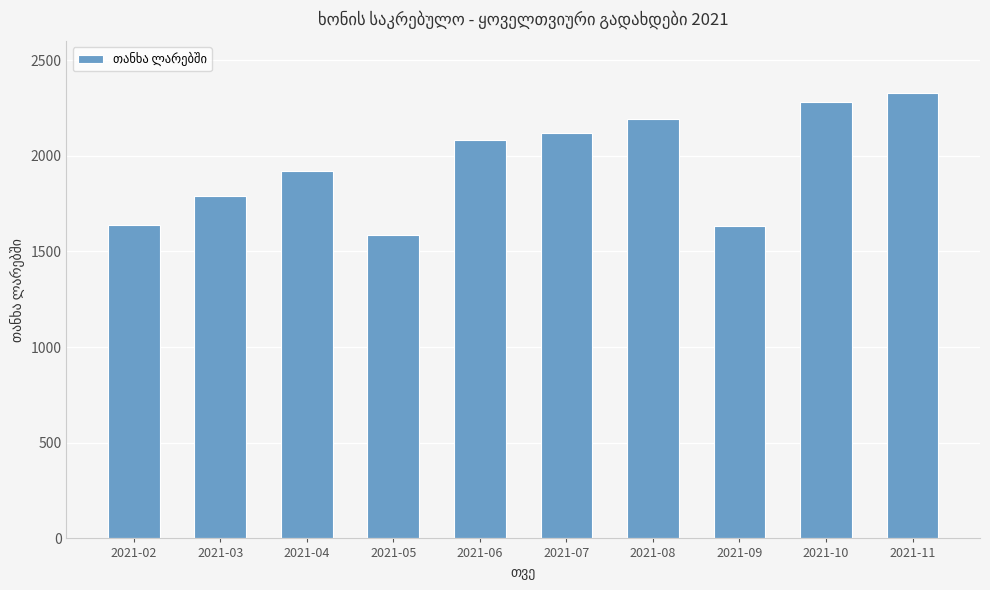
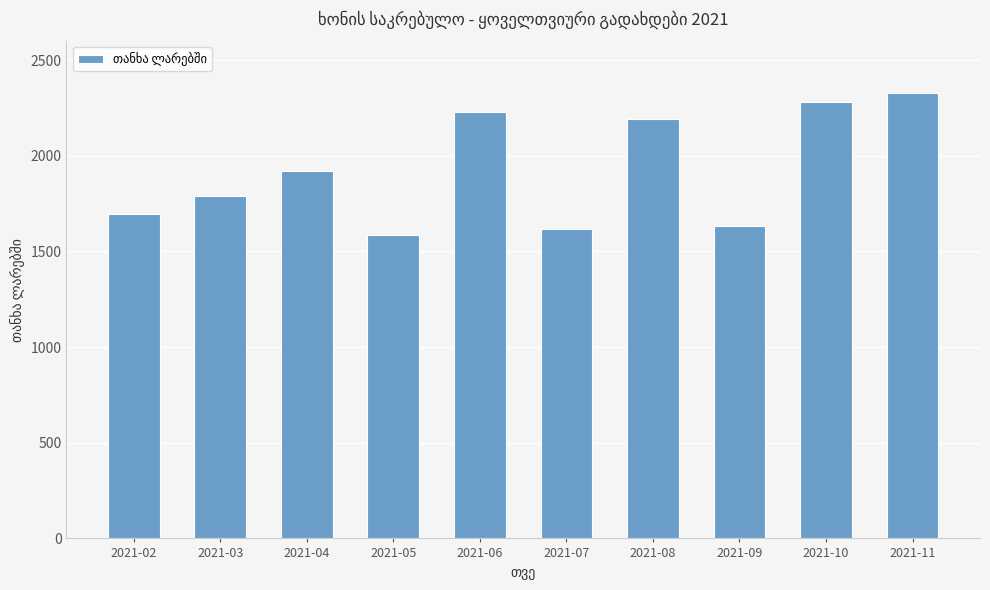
  {
-   "2021-02": 1640,
+   "2021-02": 1700,
    "2021-03": 1790,
    "2021-04": 1920,
    "2021-05": 1590,
-   "2021-06": 2080,
-   "2021-07": 2120,
+   "2021-06": 2230,
+   "2021-07": 1620,
    "2021-08": 2190,
    "2021-09": 1630,
    "2021-10": 2280,
    "2021-11": 2330
  }
